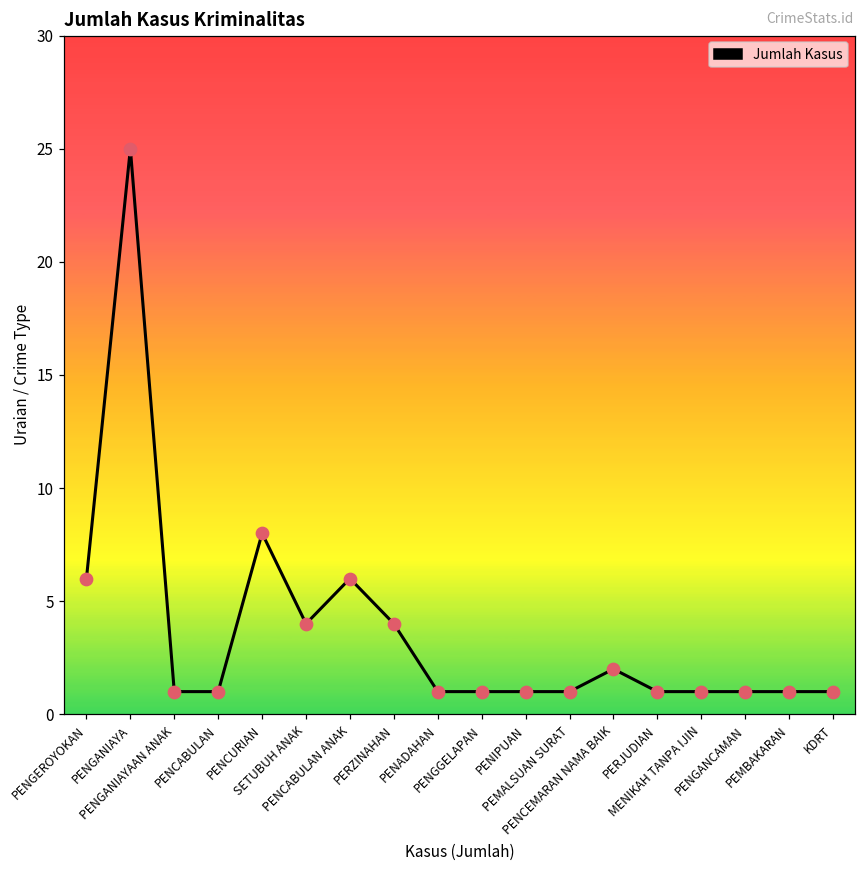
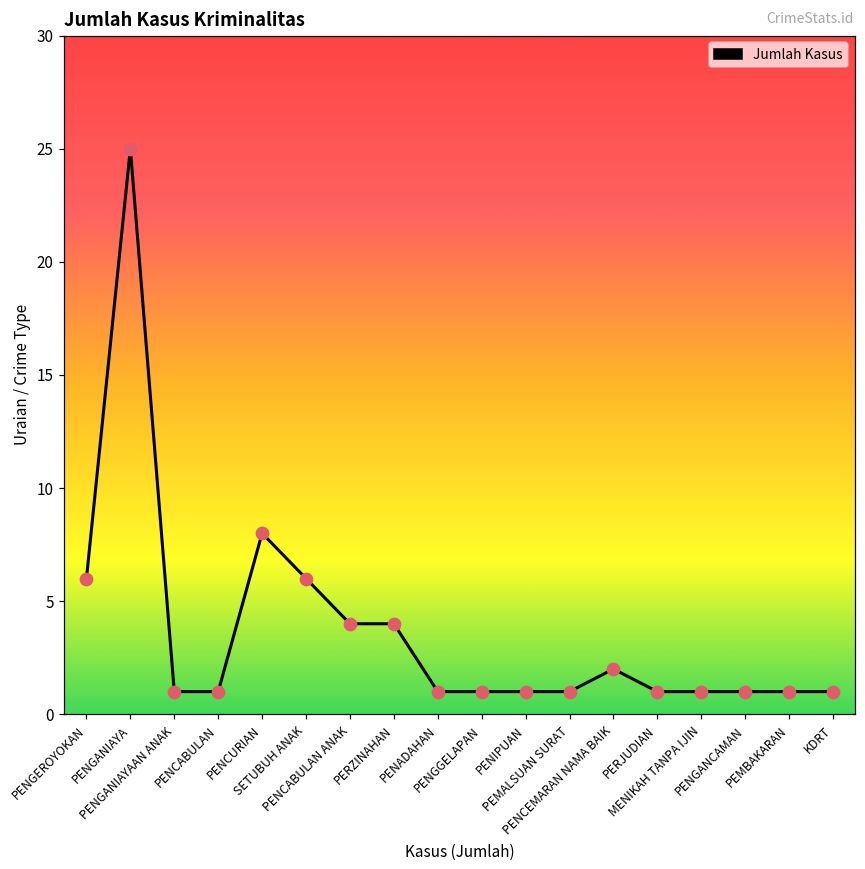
  {
    "PENGEROYOKAN": 6,
    "PENGANIAYA": 25,
    "PENGANIAYAAN ANAK": 1,
    "PENCABULAN": 1,
    "PENCURIAN": 8,
-   "SETUBUH ANAK": 4,
-   "PENCABULAN ANAK": 6,
+   "SETUBUH ANAK": 6,
+   "PENCABULAN ANAK": 4,
    "PERZINAHAN": 4,
    "PENADAHAN": 1,
    "PENGGELAPAN": 1,
    "PENIPUAN": 1,
    "PEMALSUAN SURAT": 1,
    "PENCEMARAN NAMA BAIK": 2,
    "PERJUDIAN": 1,
    "MENIKAH TANPA IJIN": 1,
    "PENGANCAMAN": 1,
    "PEMBAKARAN": 1,
    "KDRT": 1
  }
